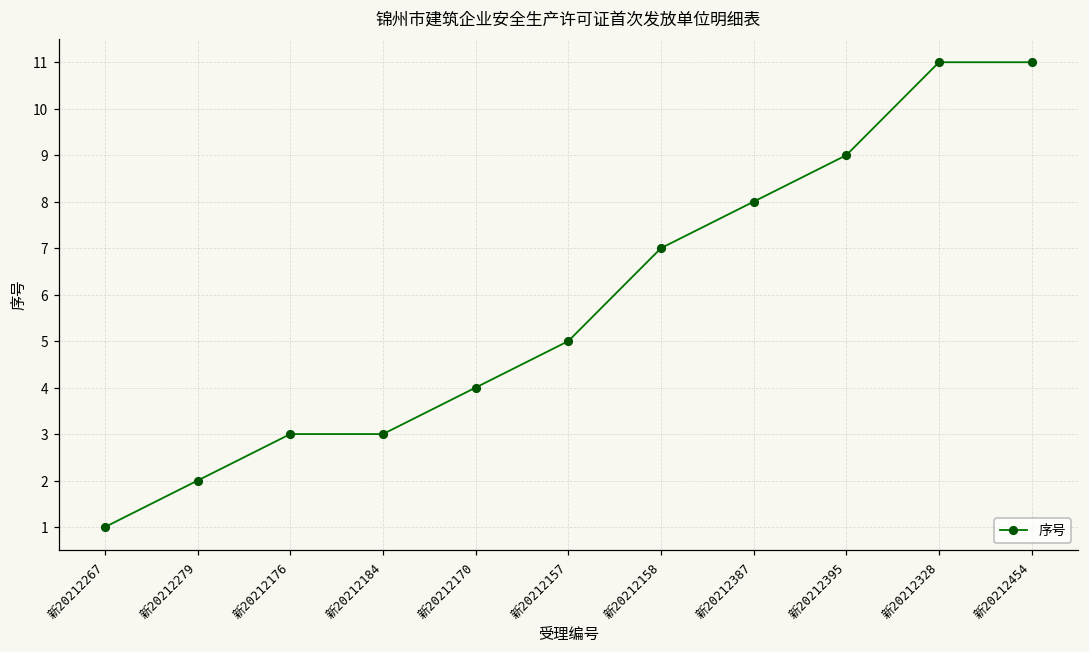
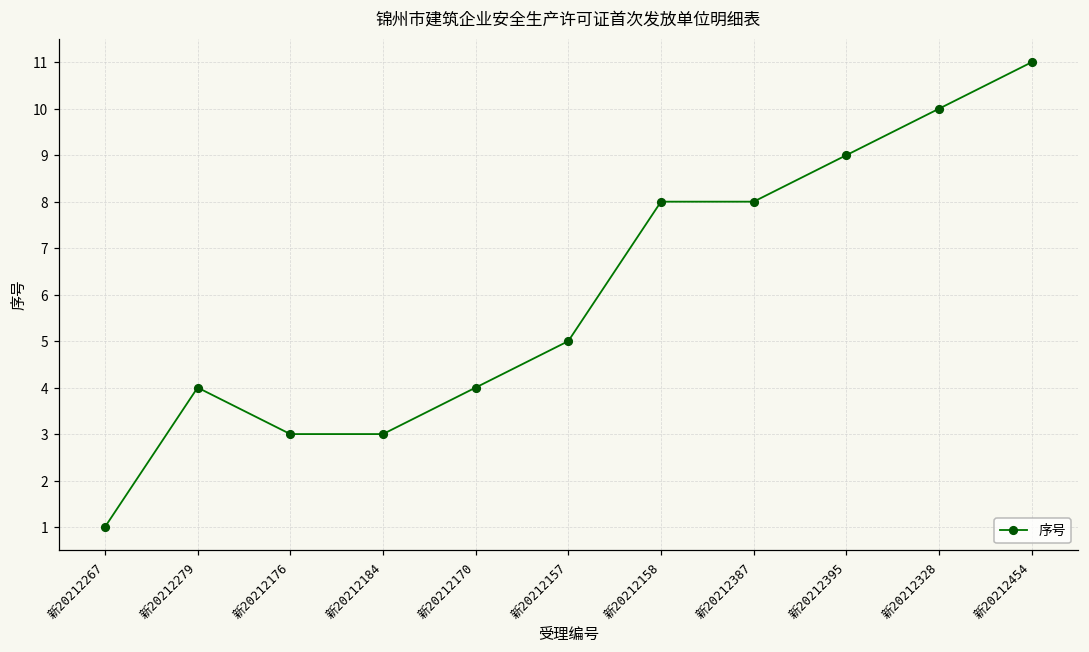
  {
    "新20212267": 1,
-   "新20212279": 2,
+   "新20212279": 4,
    "新20212176": 3,
    "新20212184": 3,
    "新20212170": 4,
    "新20212157": 5,
-   "新20212158": 7,
+   "新20212158": 8,
    "新20212387": 8,
    "新20212395": 9,
-   "新20212328": 11,
+   "新20212328": 10,
    "新20212454": 11
  }
